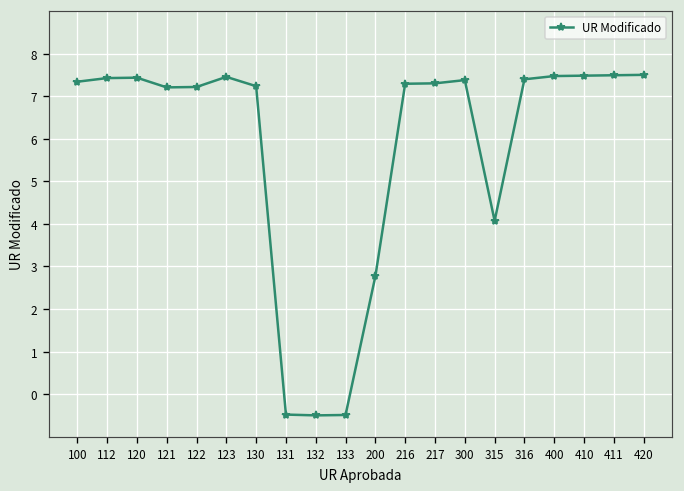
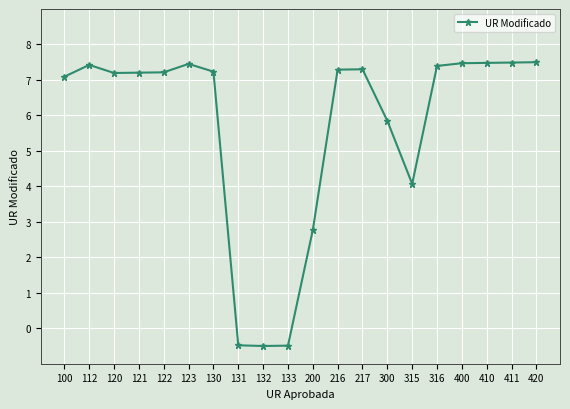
  {
-   "100": 7.3,
+   "100": 7.1,
    "112": 7.4,
-   "120": 7.4,
+   "120": 7.2,
    "121": 7.2,
    "122": 7.2,
    "123": 7.5,
    "130": 7.2,
    "131": -0.5,
    "132": -0.5,
    "133": -0.5,
    "200": 2.8,
    "216": 7.3,
    "217": 7.3,
-   "300": 7.4,
+   "300": 5.8,
    "315": 4.1,
    "316": 7.4,
    "400": 7.5,
    "410": 7.5,
    "411": 7.5,
    "420": 7.5
  }
